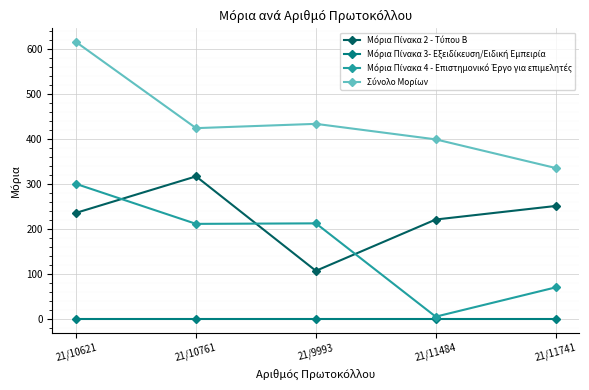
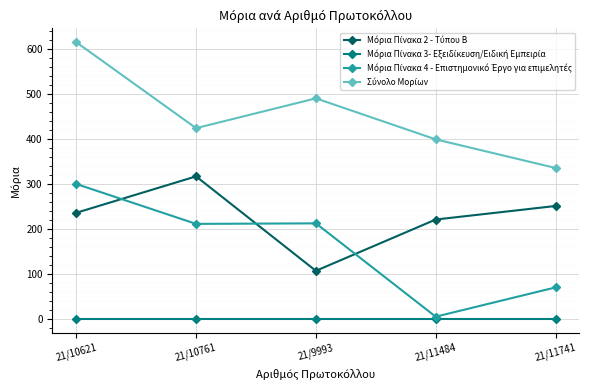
  {
    "Σύνολο Μορίων": {
      "21/10621": 620,
      "21/10761": 420,
-     "21/9993": 430,
+     "21/9993": 490,
      "21/11484": 400,
      "21/11741": 340
    }
  }
